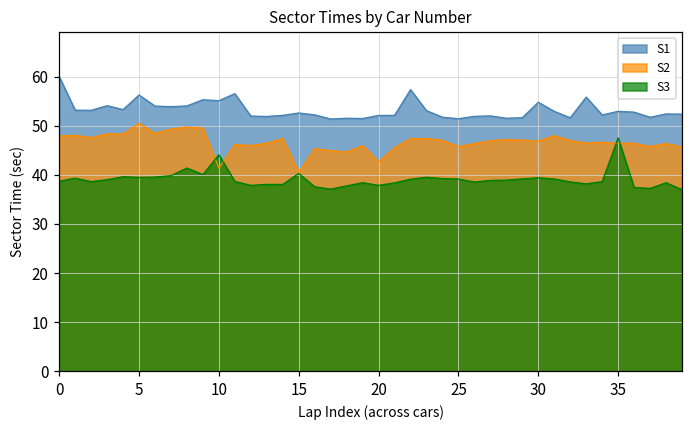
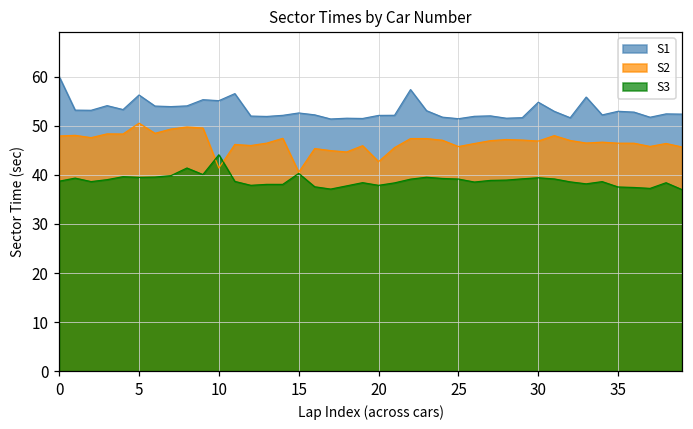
  {
    "S1": {
      "0": 60,
      "5": 56,
      "10": 55,
      "15": 53,
      "20": 52,
      "25": 51,
      "30": 55,
      "35": 53
    },
    "S2": {
      "0": 48,
      "5": 51,
      "10": 41,
      "20": 43,
      "25": 46,
      "30": 47,
      "35": 46
    },
    "S3": {
      "0": 39,
      "5": 39,
      "10": 44,
      "20": 38,
      "25": 39,
      "30": 39,
-     "35": 48
+     "35": 38
    }
  }
